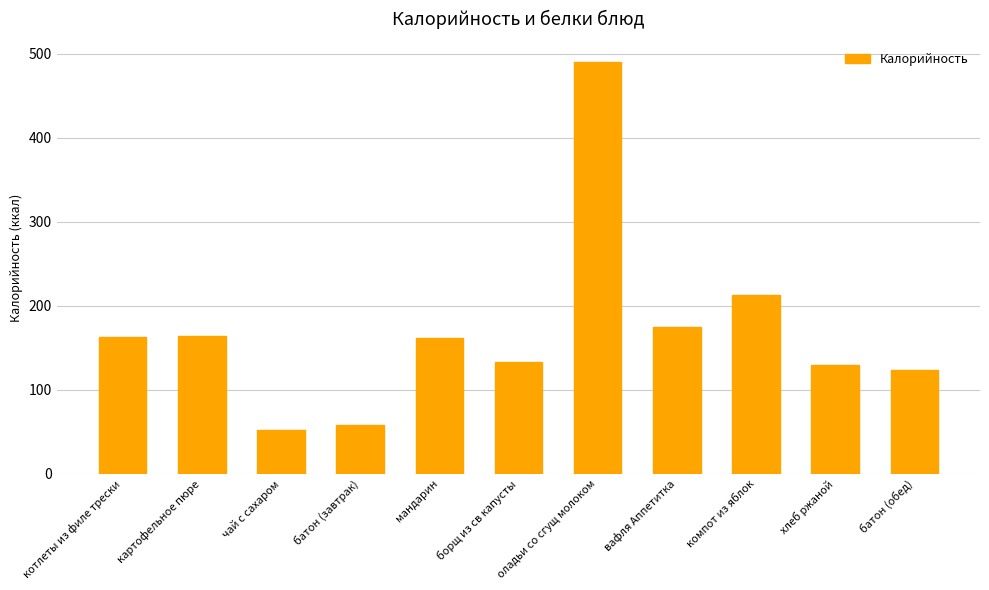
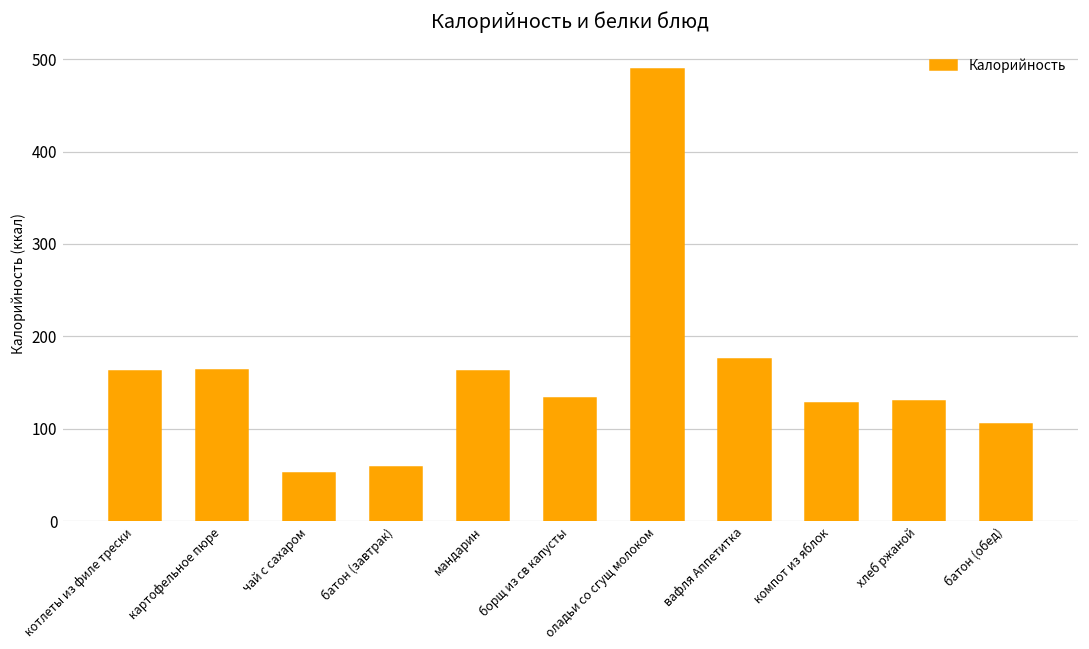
  {
    "котлеты из филе трески": 160,
    "картофельное пюре": 160,
    "чай с сахаром": 50,
    "батон (завтрак)": 60,
    "мандарин": 160,
    "борщ из св капусты": 130,
    "оладьи со сгущ молоком": 490,
    "вафля Аппетитка": 180,
-   "компот из яблок": 210,
+   "компот из яблок": 130,
    "хлеб ржаной": 130,
-   "батон (обед)": 120
+   "батон (обед)": 110
  }
